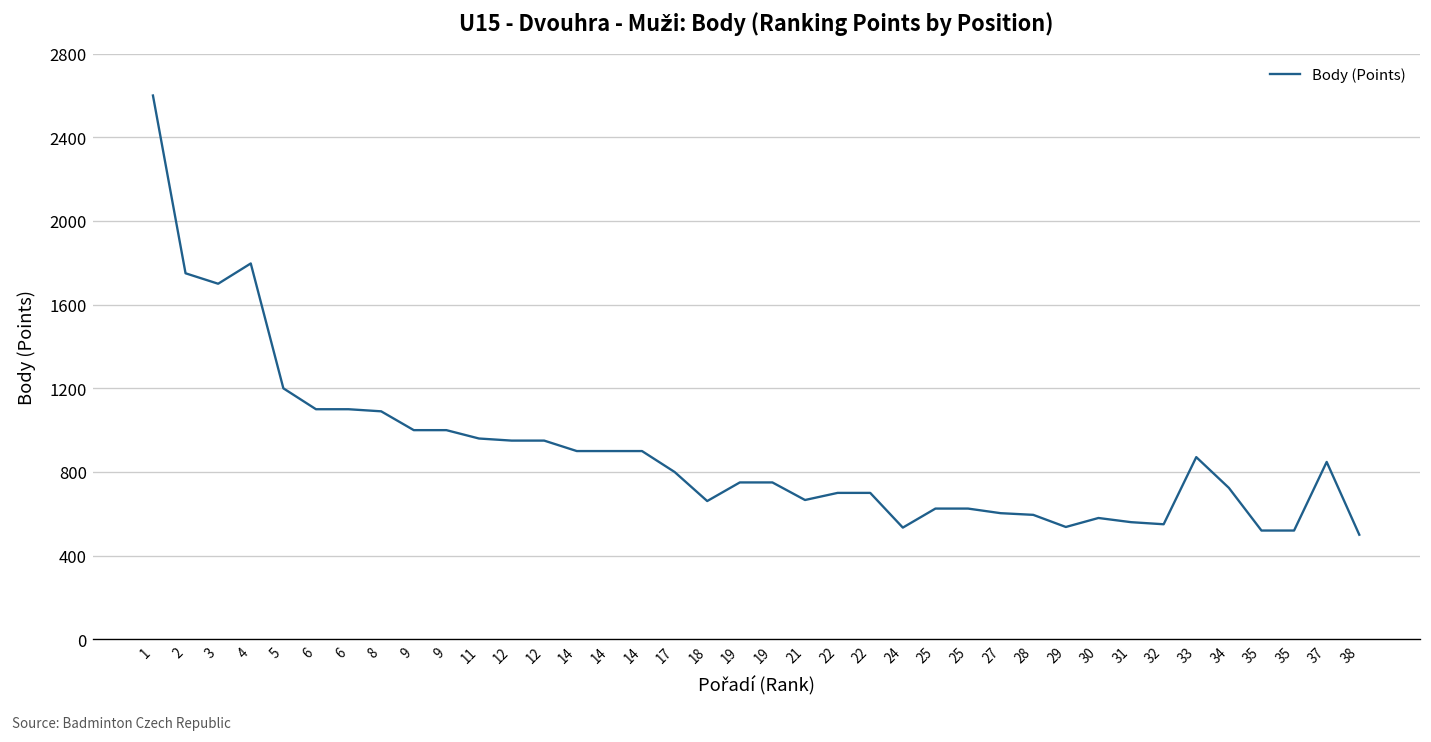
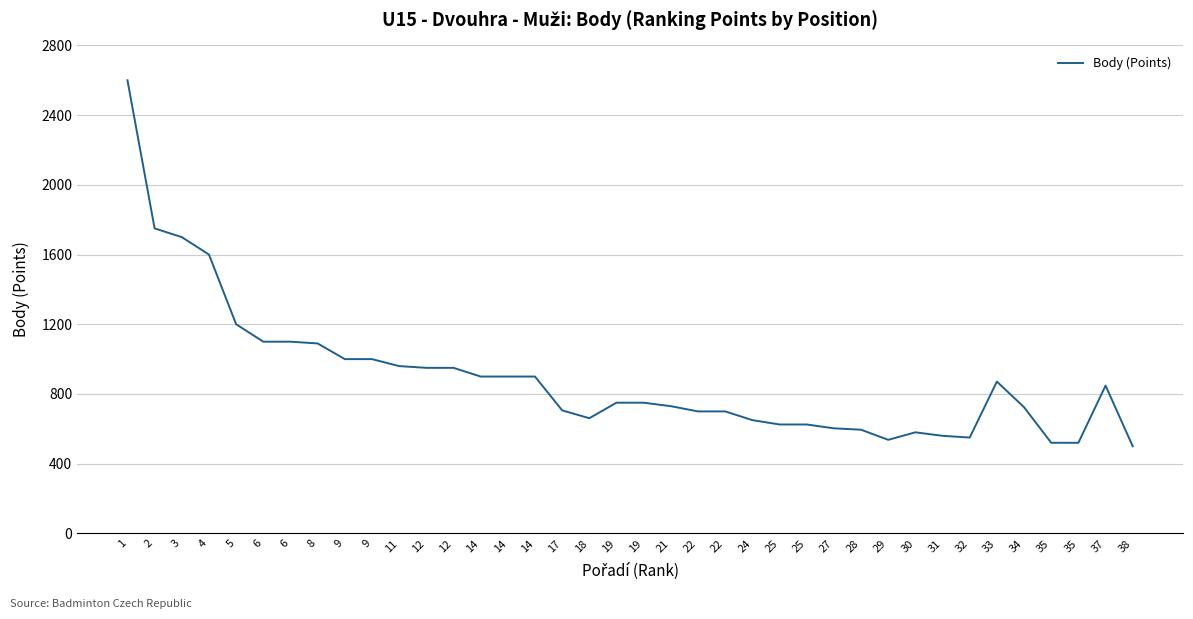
  {
    "1": 2600,
    "2": 1750,
    "3": 1700,
-   "4": 1800,
+   "4": 1600,
    "5": 1200,
    "8": 1090,
    "11": 960,
-   "17": 800,
+   "17": 710,
    "18": 660,
-   "21": 670,
-   "24": 530,
+   "21": 730,
+   "24": 650,
    "27": 600,
    "28": 600,
    "29": 540,
    "30": 580,
    "31": 560,
    "32": 550,
    "33": 870,
    "34": 720,
    "37": 850,
    "38": 500
  }
